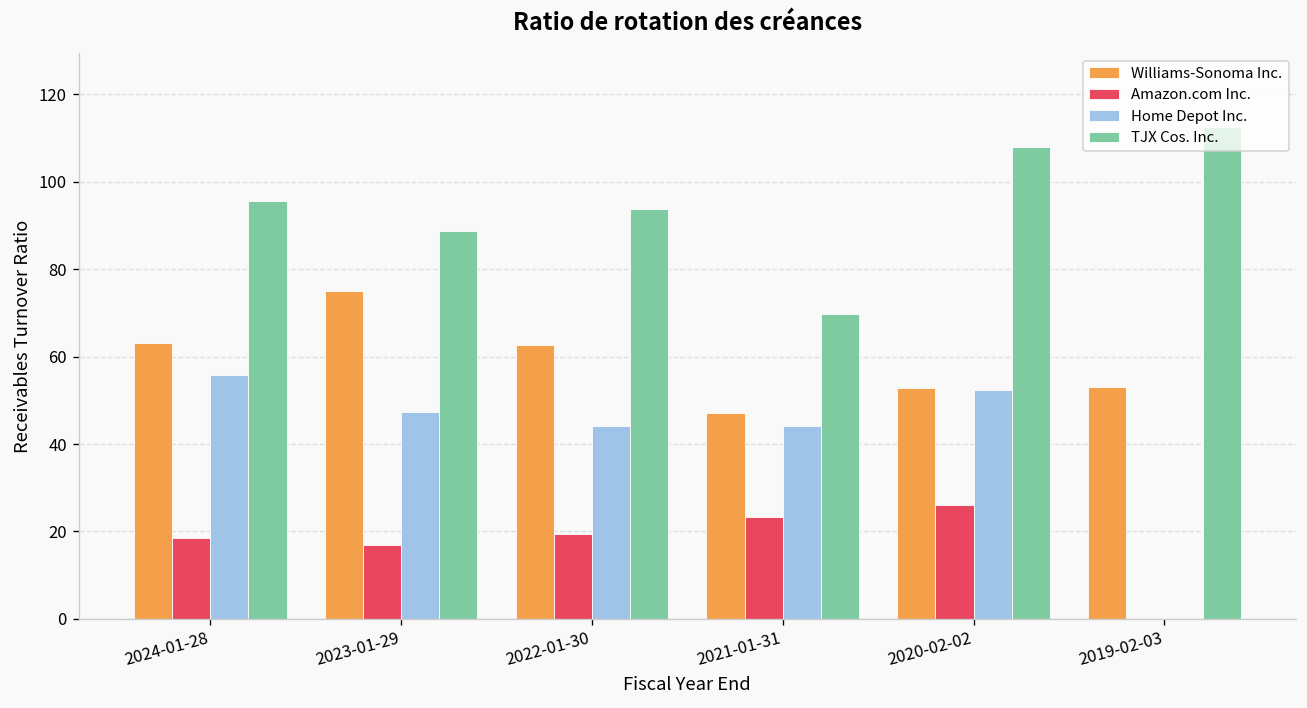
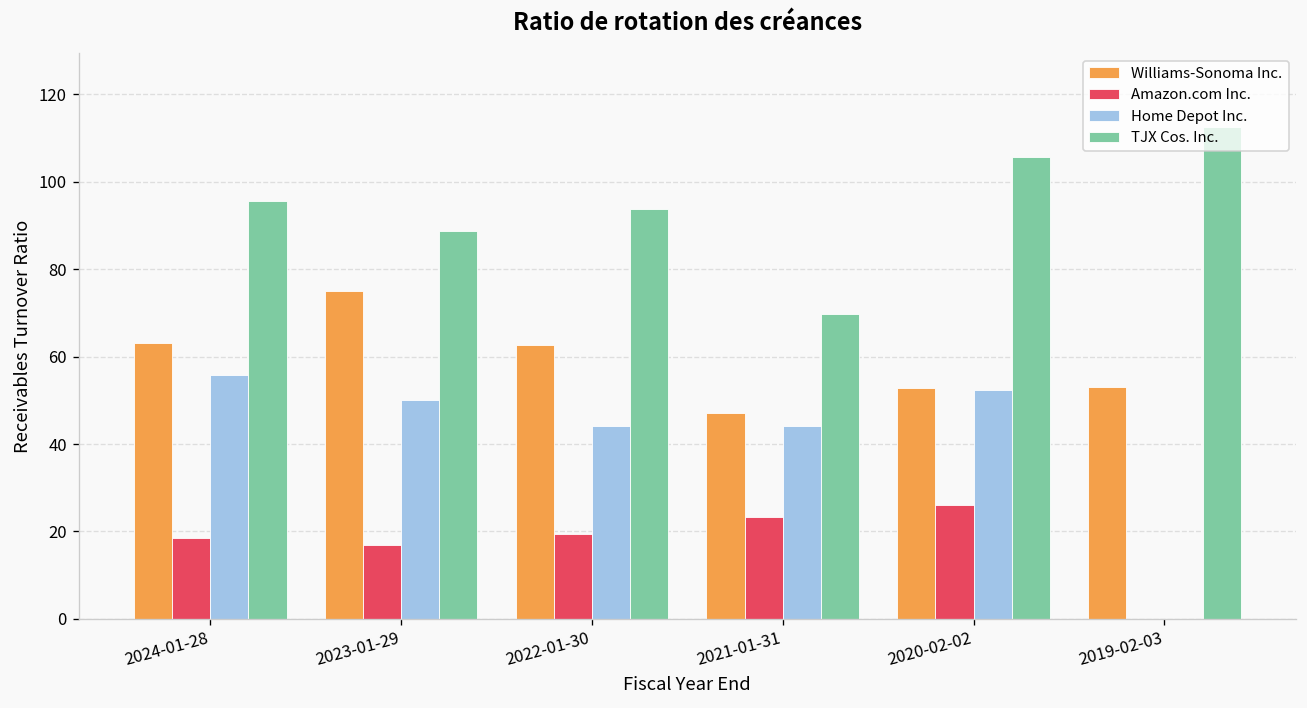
  {
    "Williams-Sonoma Inc.": {
      "2024-01-28": 63,
      "2023-01-29": 75,
      "2022-01-30": 63,
      "2021-01-31": 47,
      "2020-02-02": 53,
      "2019-02-03": 53
    },
    "Amazon.com Inc.": {
      "2024-01-28": 19,
      "2023-01-29": 17,
      "2022-01-30": 19,
      "2021-01-31": 23,
      "2020-02-02": 26,
      "2019-02-03": 0
    },
    "Home Depot Inc.": {
      "2024-01-28": 56,
-     "2023-01-29": 47,
+     "2023-01-29": 50,
      "2022-01-30": 44,
      "2021-01-31": 44,
      "2020-02-02": 52,
      "2019-02-03": 0
    },
    "TJX Cos. Inc.": {
      "2024-01-28": 96,
      "2023-01-29": 89,
      "2022-01-30": 94,
      "2021-01-31": 70,
-     "2020-02-02": 108
+     "2020-02-02": 106
    }
  }
